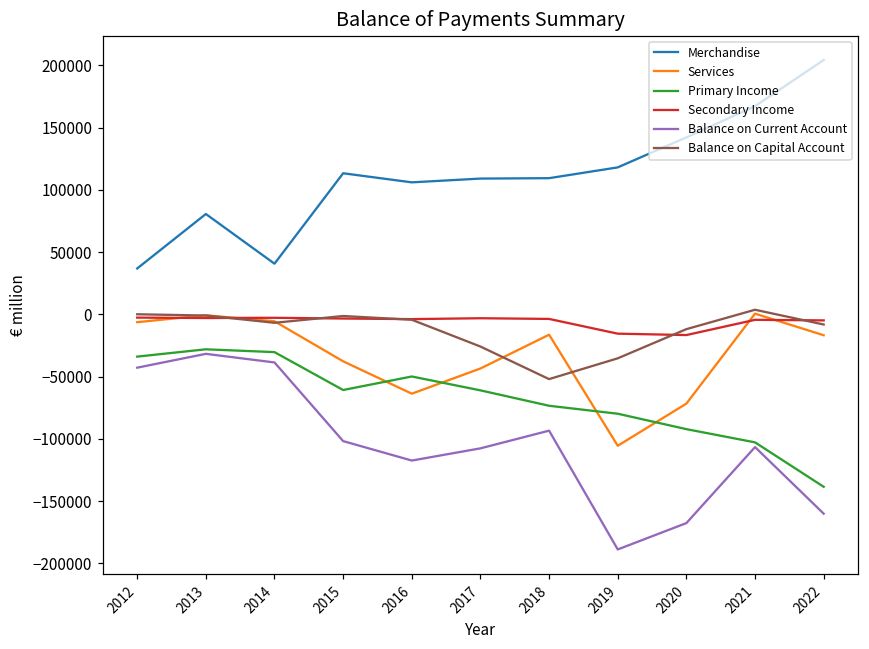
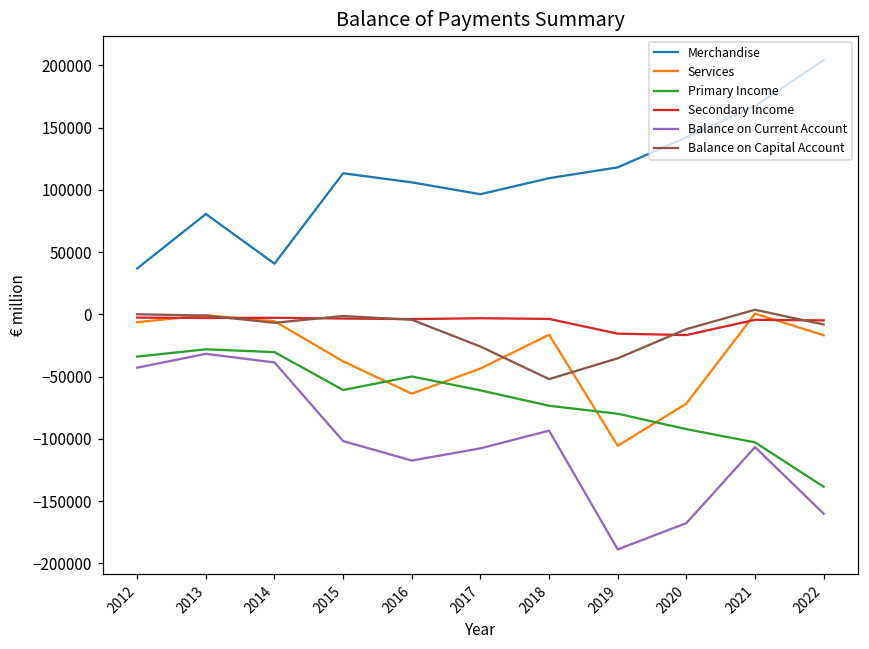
  {
    "Merchandise": {
      "2012": 37000,
      "2013": 81000,
      "2014": 41000,
      "2015": 113000,
      "2016": 106000,
-     "2017": 109000,
+     "2017": 97000,
      "2018": 109000,
      "2019": 118000
    },
    "Services": {
      "2012": -6000,
      "2015": -38000,
      "2016": -64000,
      "2017": -43000,
      "2018": -16000,
      "2019": -106000,
      "2020": -72000,
      "2021": 1000,
      "2022": -17000
    },
    "Primary Income": {
      "2012": -34000,
      "2013": -28000,
      "2014": -30000,
      "2015": -61000,
      "2016": -50000,
      "2017": -61000,
      "2018": -73000,
      "2019": -80000,
      "2020": -92000,
      "2021": -103000,
      "2022": -139000
    },
    "Secondary Income": {
      "2012": -3000,
      "2014": -3000,
      "2017": -3000,
      "2018": -4000,
      "2019": -16000,
      "2020": -17000,
      "2021": -4000,
      "2022": -5000
    },
    "Balance on Current Account": {
      "2012": -43000,
      "2013": -32000,
      "2014": -39000,
      "2015": -102000,
      "2016": -117000,
      "2017": -108000,
      "2018": -93000,
      "2019": -189000,
      "2020": -168000,
      "2021": -107000,
      "2022": -160000
    },
    "Balance on Capital Account": {
      "2012": 0,
      "2017": -26000,
      "2018": -52000,
      "2019": -35000,
      "2020": -12000,
      "2021": 4000,
      "2022": -8000
    }
  }
